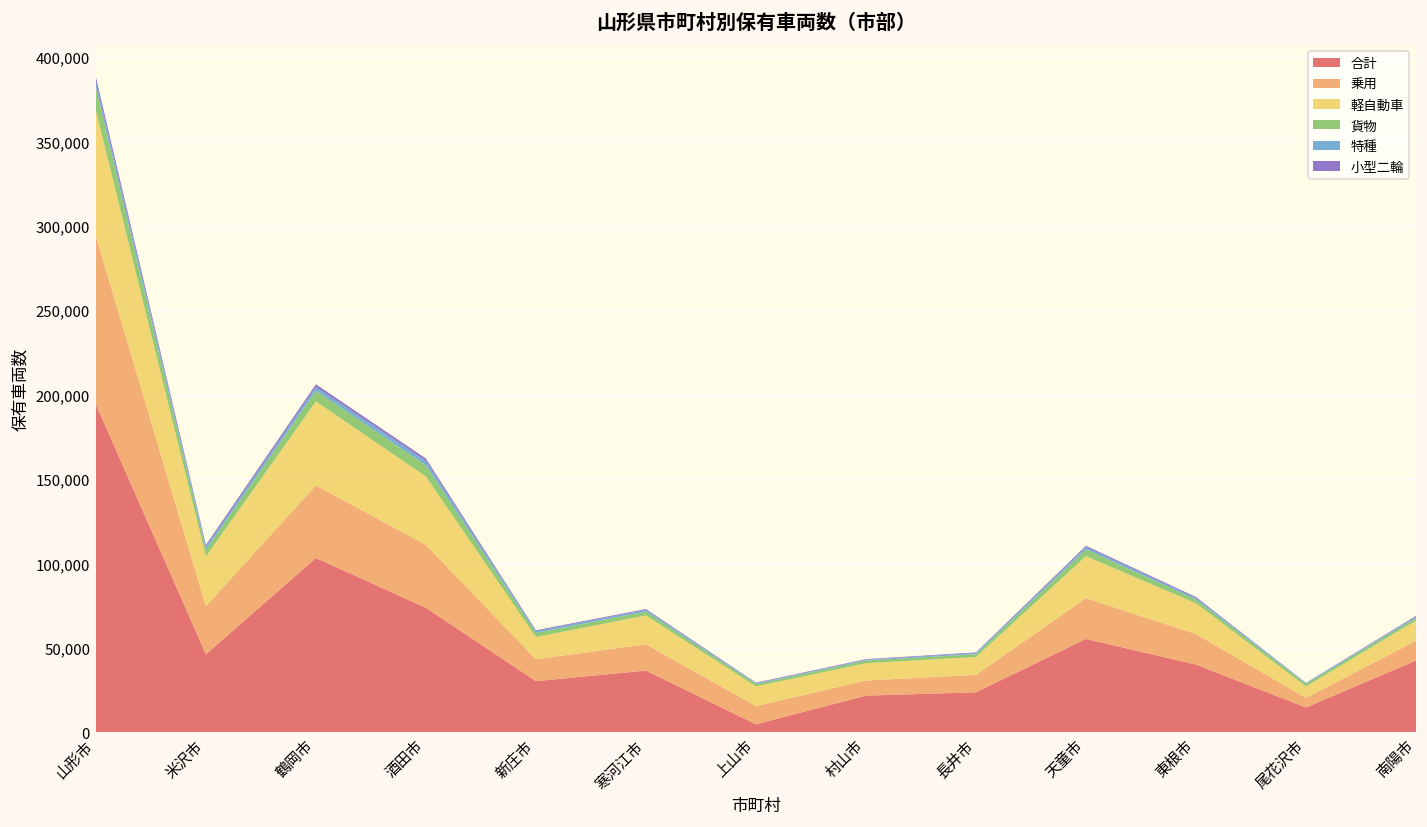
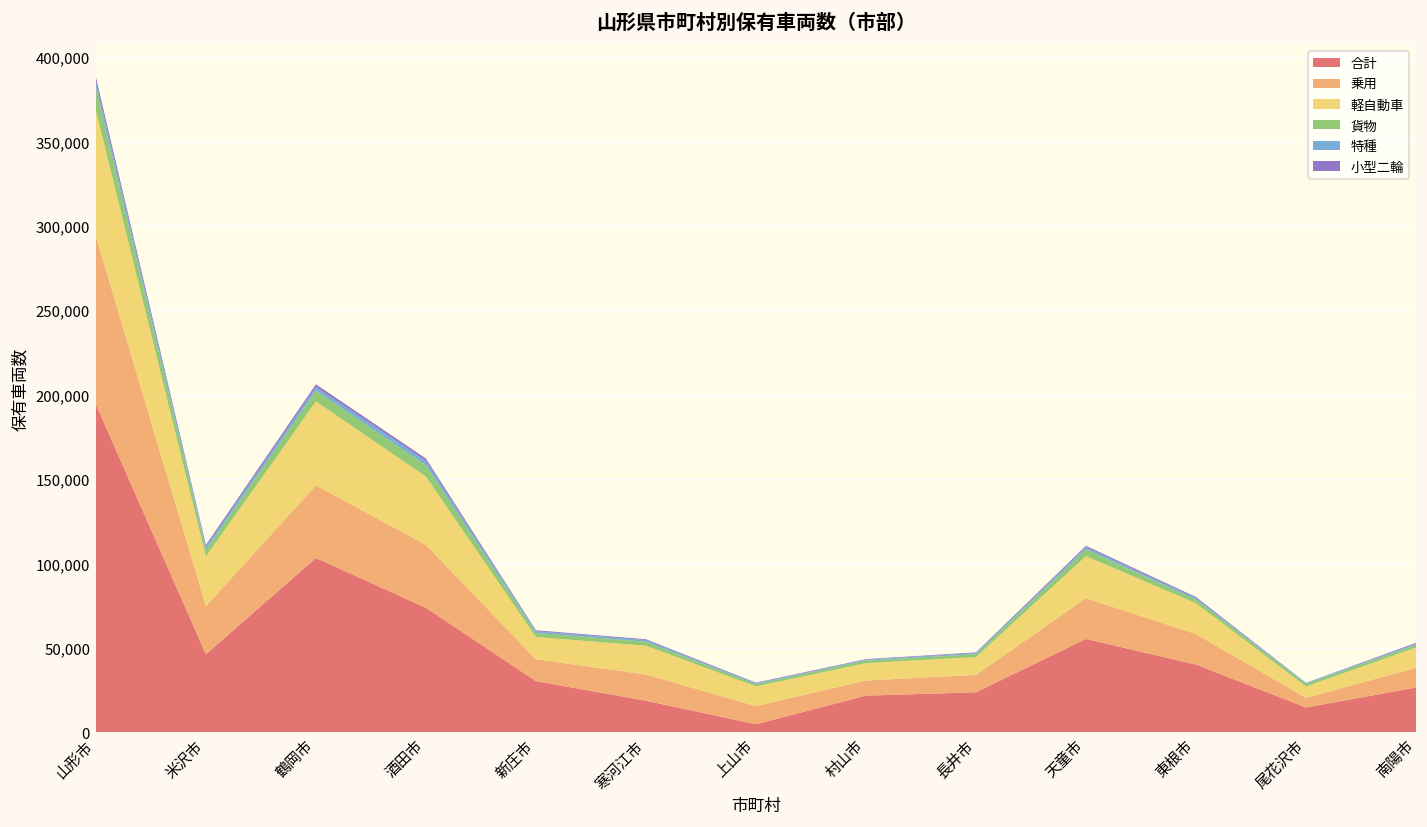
  {
    "合計": {
      "山形市": "194,000",
      "米沢市": "46,000",
      "鶴岡市": "103,000",
      "酒田市": "74,000",
      "新庄市": "30,000",
-     "寒河江市": "37,000",
+     "寒河江市": "19,000",
      "上山市": "5,000",
      "村山市": "22,000",
      "長井市": "24,000",
      "天童市": "55,000",
      "東根市": "40,000",
      "尾花沢市": "15,000",
-     "南陽市": "42,000"
+     "南陽市": "26,000"
    },
    "貨物": {
      "山形市": "14,000",
      "鶴岡市": "6,000",
      "酒田市": "7,000"
    },
    "特種": {
      "山形市": "3,000"
    },
    "小型二輪": {
      "山形市": "3,000"
    }
  }
